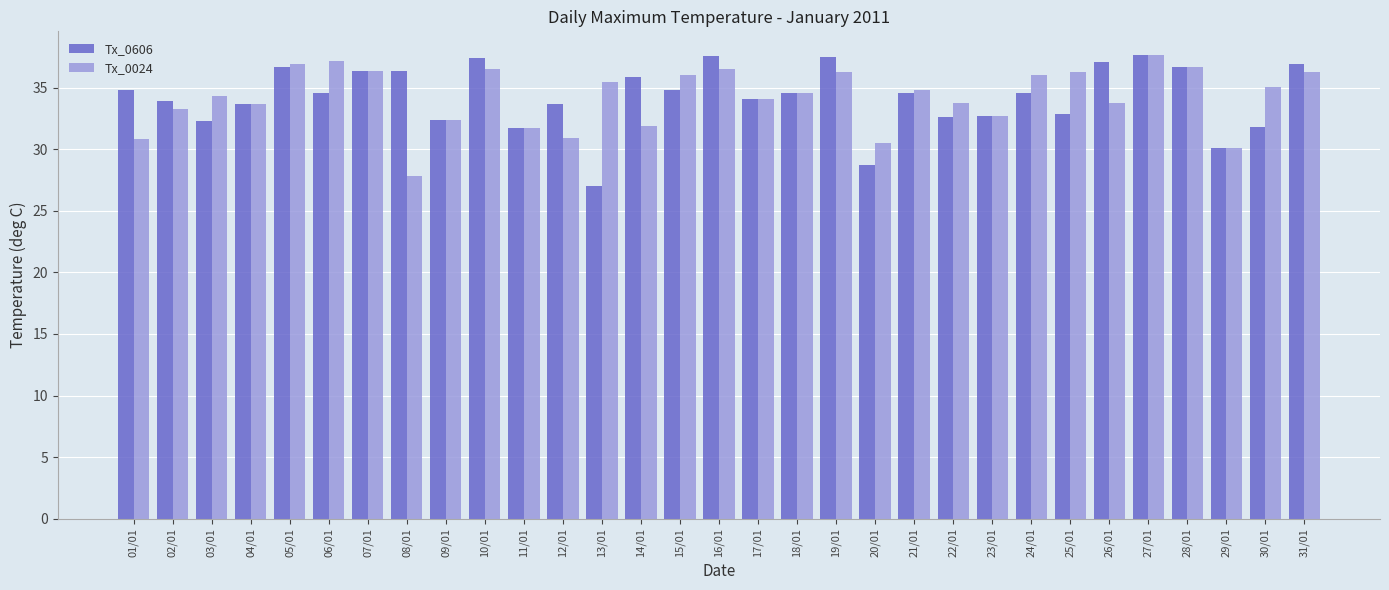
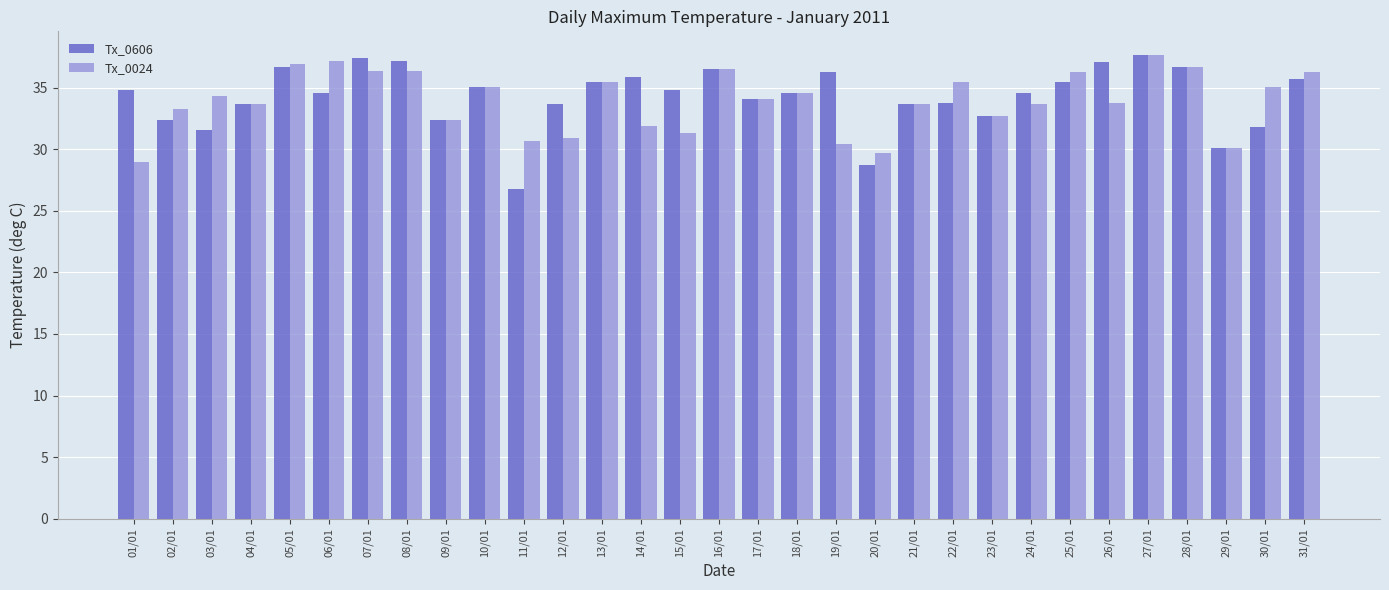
  {
    "Tx_0606": {
      "01/01": 34.8,
-     "02/01": 33.9,
-     "03/01": 32.3,
+     "02/01": 32.4,
+     "03/01": 31.6,
      "04/01": 33.7,
      "05/01": 36.7,
      "06/01": 34.6,
-     "07/01": 36.4,
-     "08/01": 36.4,
+     "07/01": 37.4,
+     "08/01": 37.2,
      "09/01": 32.4,
-     "10/01": 37.4,
-     "11/01": 31.7,
+     "10/01": 35.1,
+     "11/01": 26.8,
      "12/01": 33.7,
-     "13/01": 27.0,
+     "13/01": 35.5,
      "14/01": 35.9,
      "15/01": 34.8,
-     "16/01": 37.6,
+     "16/01": 36.5,
      "17/01": 34.1,
      "18/01": 34.6,
-     "19/01": 37.5,
+     "19/01": 36.3,
      "20/01": 28.7,
-     "21/01": 34.6,
-     "22/01": 32.6,
+     "21/01": 33.7,
+     "22/01": 33.8,
      "23/01": 32.7,
      "24/01": 34.6,
-     "25/01": 32.9,
+     "25/01": 35.5,
      "26/01": 37.1,
      "27/01": 37.7,
      "28/01": 36.7,
      "29/01": 30.1,
      "30/01": 31.8,
-     "31/01": 36.9
+     "31/01": 35.7
    },
    "Tx_0024": {
-     "01/01": 30.8,
+     "01/01": 29.0,
      "02/01": 33.3,
      "03/01": 34.3,
      "04/01": 33.7,
      "05/01": 36.9,
      "06/01": 37.2,
      "07/01": 36.4,
-     "08/01": 27.8,
+     "08/01": 36.4,
      "09/01": 32.4,
-     "10/01": 36.5,
-     "11/01": 31.7,
+     "10/01": 35.1,
+     "11/01": 30.7,
      "12/01": 30.9,
      "13/01": 35.5,
      "14/01": 31.9,
-     "15/01": 36.0,
+     "15/01": 31.3,
      "16/01": 36.5,
      "17/01": 34.1,
      "18/01": 34.6,
-     "19/01": 36.3,
-     "20/01": 30.5,
-     "21/01": 34.8,
-     "22/01": 33.8,
+     "19/01": 30.4,
+     "20/01": 29.7,
+     "21/01": 33.7,
+     "22/01": 35.5,
      "23/01": 32.7,
-     "24/01": 36.0,
+     "24/01": 33.7,
      "25/01": 36.3,
      "26/01": 33.8,
      "27/01": 37.7,
      "28/01": 36.7,
      "29/01": 30.1,
      "30/01": 35.1,
      "31/01": 36.3
    }
  }
